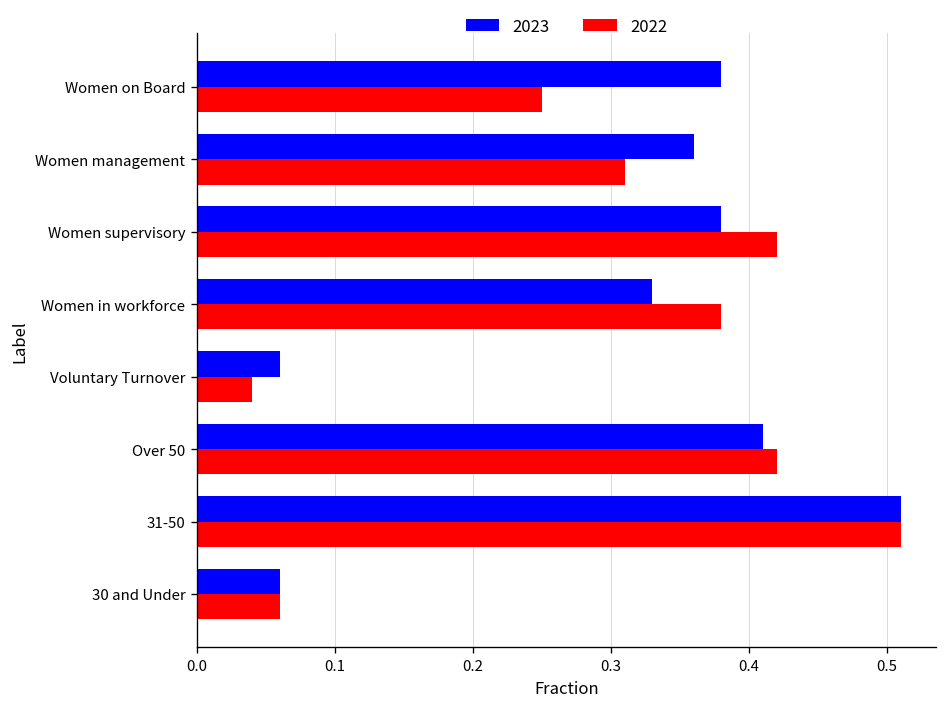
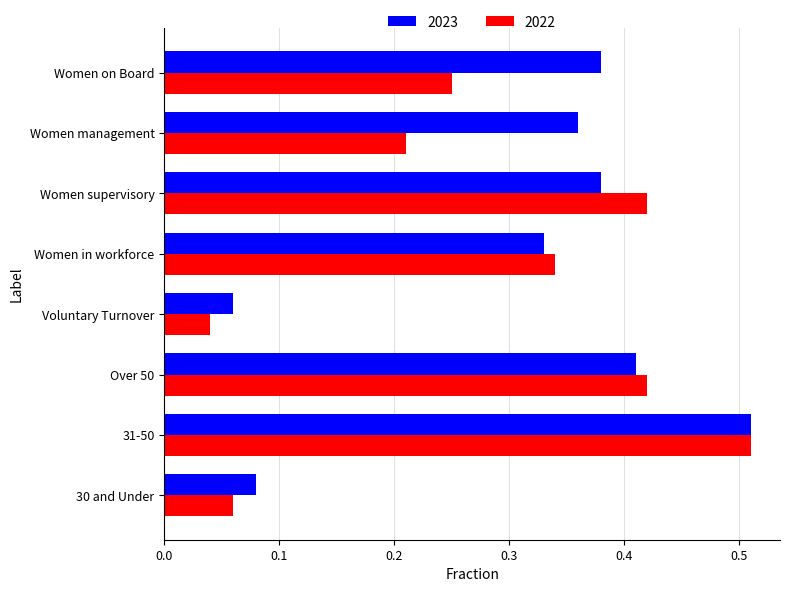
  {
    "2023": {
      "Women on Board": 0.38,
      "Women management": 0.36,
      "Women supervisory": 0.38,
      "Women in workforce": 0.33,
      "Voluntary Turnover": 0.06,
      "Over 50": 0.41,
      "31-50": 0.51,
-     "30 and Under": 0.06
+     "30 and Under": 0.08
    },
    "2022": {
      "Women on Board": 0.25,
-     "Women management": 0.31,
+     "Women management": 0.21,
      "Women supervisory": 0.42,
-     "Women in workforce": 0.38,
+     "Women in workforce": 0.34,
      "Voluntary Turnover": 0.04,
      "Over 50": 0.42,
      "31-50": 0.51,
      "30 and Under": 0.06
    }
  }
